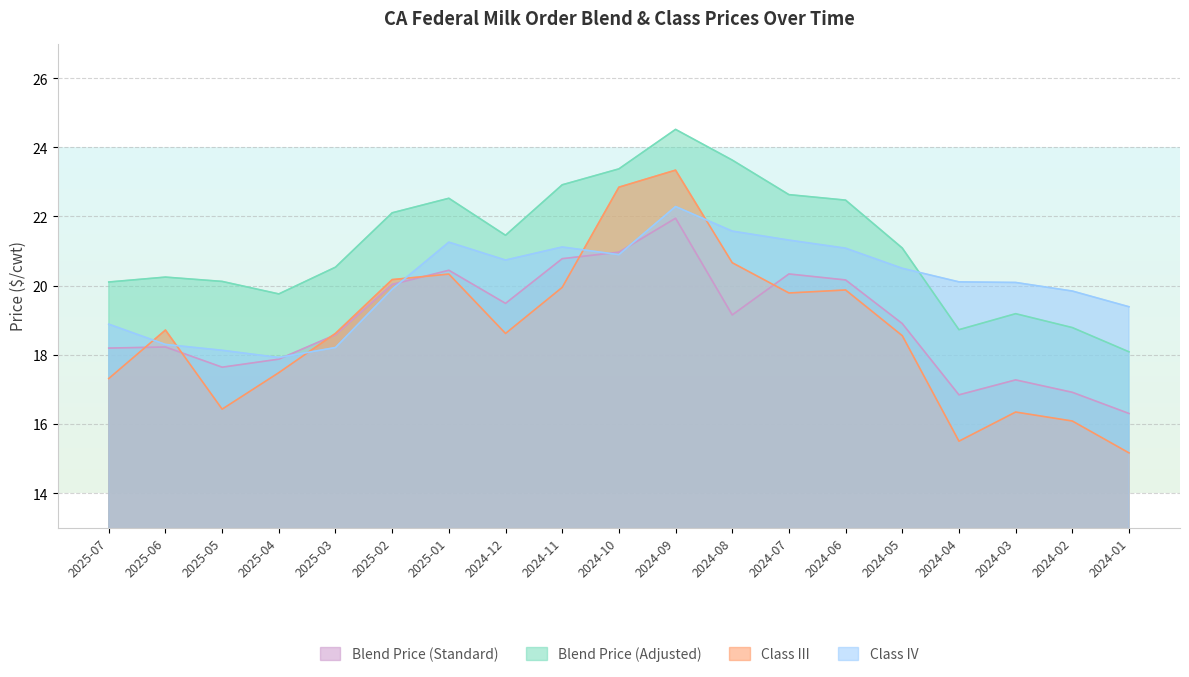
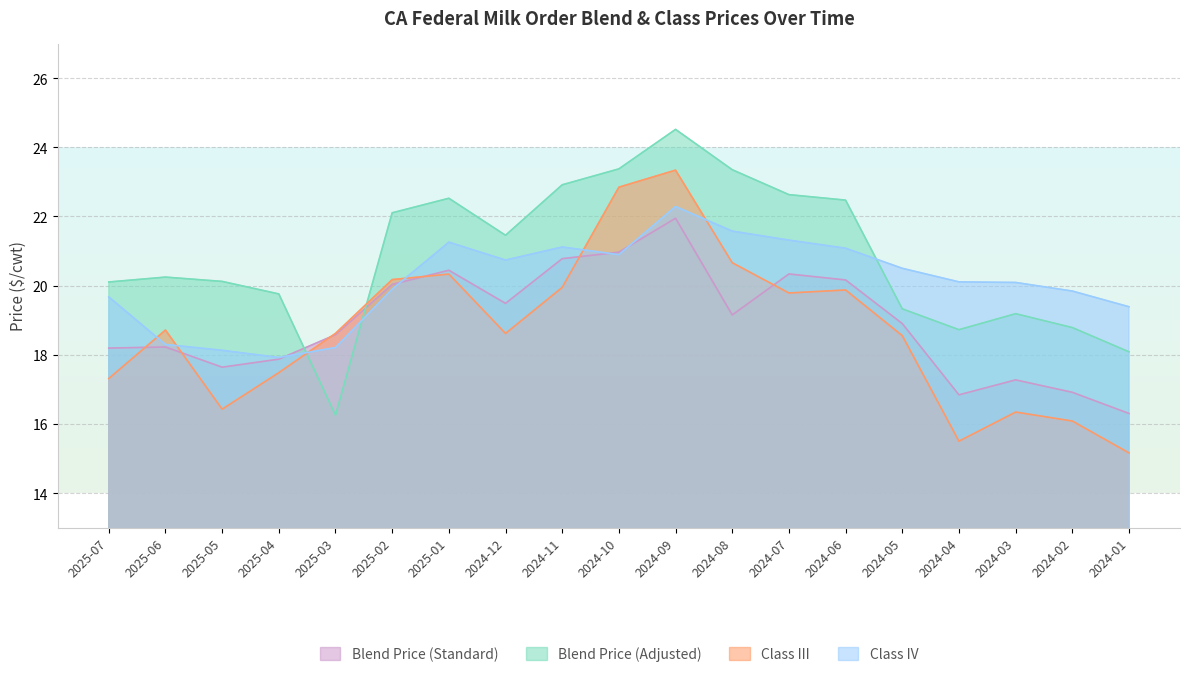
  {
    "Blend Price (Standard)": {
      "2025-07": 18.2,
      "2025-05": 17.6,
      "2025-02": 20.0,
      "2025-01": 20.4,
      "2024-12": 19.5,
      "2024-11": 20.8,
      "2024-09": 21.9,
      "2024-08": 19.2,
      "2024-07": 20.3,
      "2024-06": 20.2,
      "2024-05": 18.9,
      "2024-04": 16.8,
      "2024-03": 17.3,
      "2024-02": 16.9,
      "2024-01": 16.3
    },
    "Blend Price (Adjusted)": {
      "2025-07": 20.1,
      "2025-06": 20.2,
      "2025-05": 20.1,
      "2025-04": 19.8,
-     "2025-03": 20.5,
+     "2025-03": 16.3,
      "2025-02": 22.1,
      "2025-01": 22.5,
      "2024-12": 21.5,
      "2024-11": 22.9,
      "2024-10": 23.4,
      "2024-09": 24.5,
-     "2024-08": 23.6,
+     "2024-08": 23.4,
      "2024-07": 22.6,
      "2024-06": 22.5,
-     "2024-05": 21.1,
+     "2024-05": 19.3,
      "2024-04": 18.7,
      "2024-03": 19.2,
      "2024-02": 18.8,
      "2024-01": 18.1
    },
    "Class III": {
      "2025-07": 17.3,
      "2025-06": 18.7,
      "2025-05": 16.4,
      "2025-04": 17.5,
      "2025-02": 20.2,
      "2025-01": 20.3,
      "2024-12": 18.6,
      "2024-11": 19.9,
      "2024-10": 22.8,
      "2024-09": 23.3,
      "2024-08": 20.7,
      "2024-07": 19.8,
      "2024-06": 19.9,
      "2024-05": 18.6,
      "2024-04": 15.5,
      "2024-03": 16.3,
      "2024-02": 16.1,
      "2024-01": 15.2
    },
    "Class IV": {
-     "2025-07": 18.9,
+     "2025-07": 19.7,
      "2025-05": 18.1,
      "2025-03": 18.2,
      "2025-02": 19.9,
      "2025-01": 21.3,
      "2024-12": 20.7,
      "2024-11": 21.1,
      "2024-09": 22.3,
      "2024-08": 21.6,
      "2024-07": 21.3,
      "2024-06": 21.1,
      "2024-05": 20.5,
      "2024-04": 20.1,
      "2024-03": 20.1,
      "2024-02": 19.8,
      "2024-01": 19.4
    }
  }
